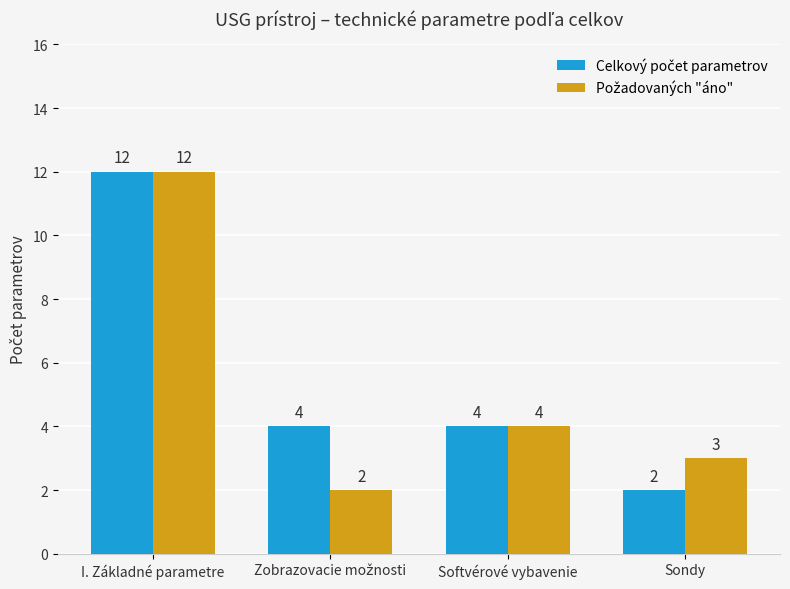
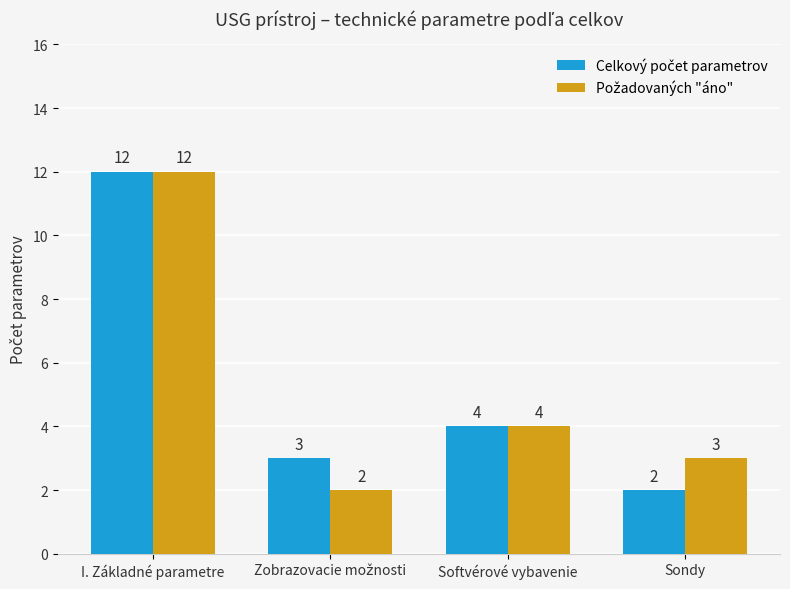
  {
    "Celkový počet parametrov": {
      "I. Základné parametre": 12,
-     "Zobrazovacie možnosti": 4,
+     "Zobrazovacie možnosti": 3,
      "Softvérové vybavenie": 4,
      "Sondy": 2
    },
    "Požadovaných \"áno\"": {
      "I. Základné parametre": 12,
      "Zobrazovacie možnosti": 2,
      "Softvérové vybavenie": 4,
      "Sondy": 3
    }
  }
